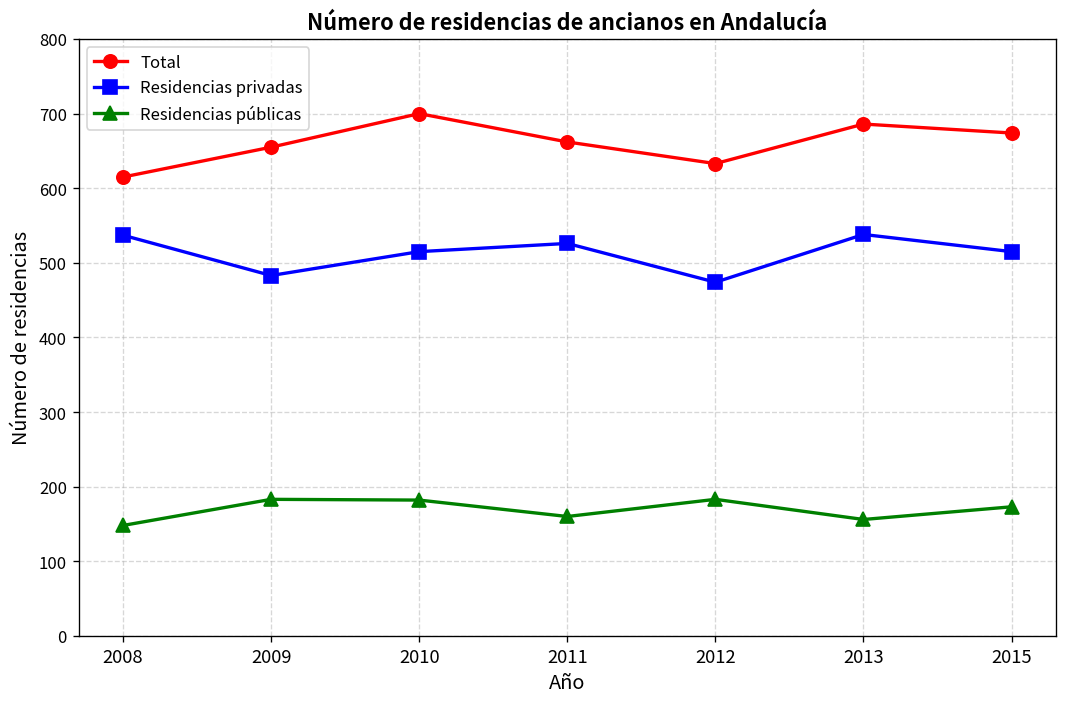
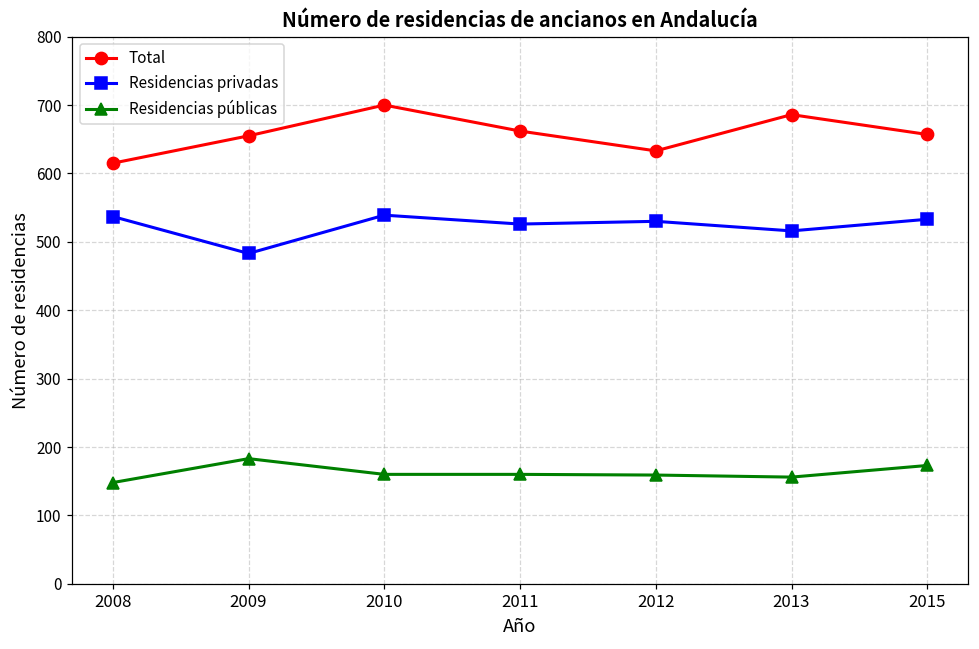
  {
    "Total": {
      "2008": 620,
      "2009": 660,
      "2010": 700,
      "2011": 660,
      "2012": 630,
      "2013": 690,
-     "2015": 670
+     "2015": 660
    },
    "Residencias privadas": {
      "2008": 540,
      "2009": 480,
-     "2010": 520,
+     "2010": 540,
      "2011": 530,
-     "2012": 470,
-     "2013": 540,
-     "2015": 520
+     "2012": 530,
+     "2013": 520,
+     "2015": 530
    },
    "Residencias públicas": {
      "2008": 150,
      "2009": 180,
-     "2010": 180,
+     "2010": 160,
      "2011": 160,
-     "2012": 180,
+     "2012": 160,
      "2013": 160,
      "2015": 170
    }
  }
